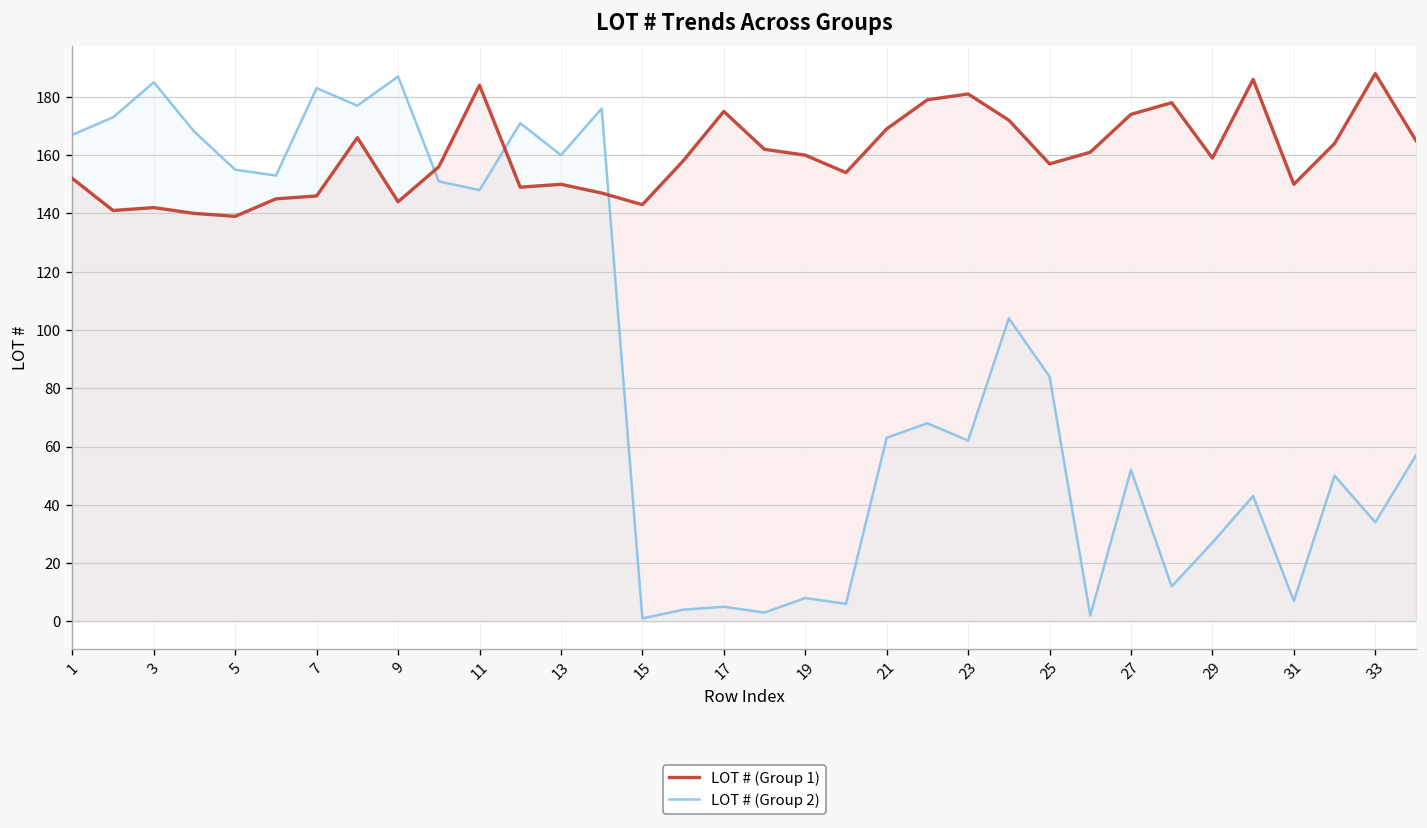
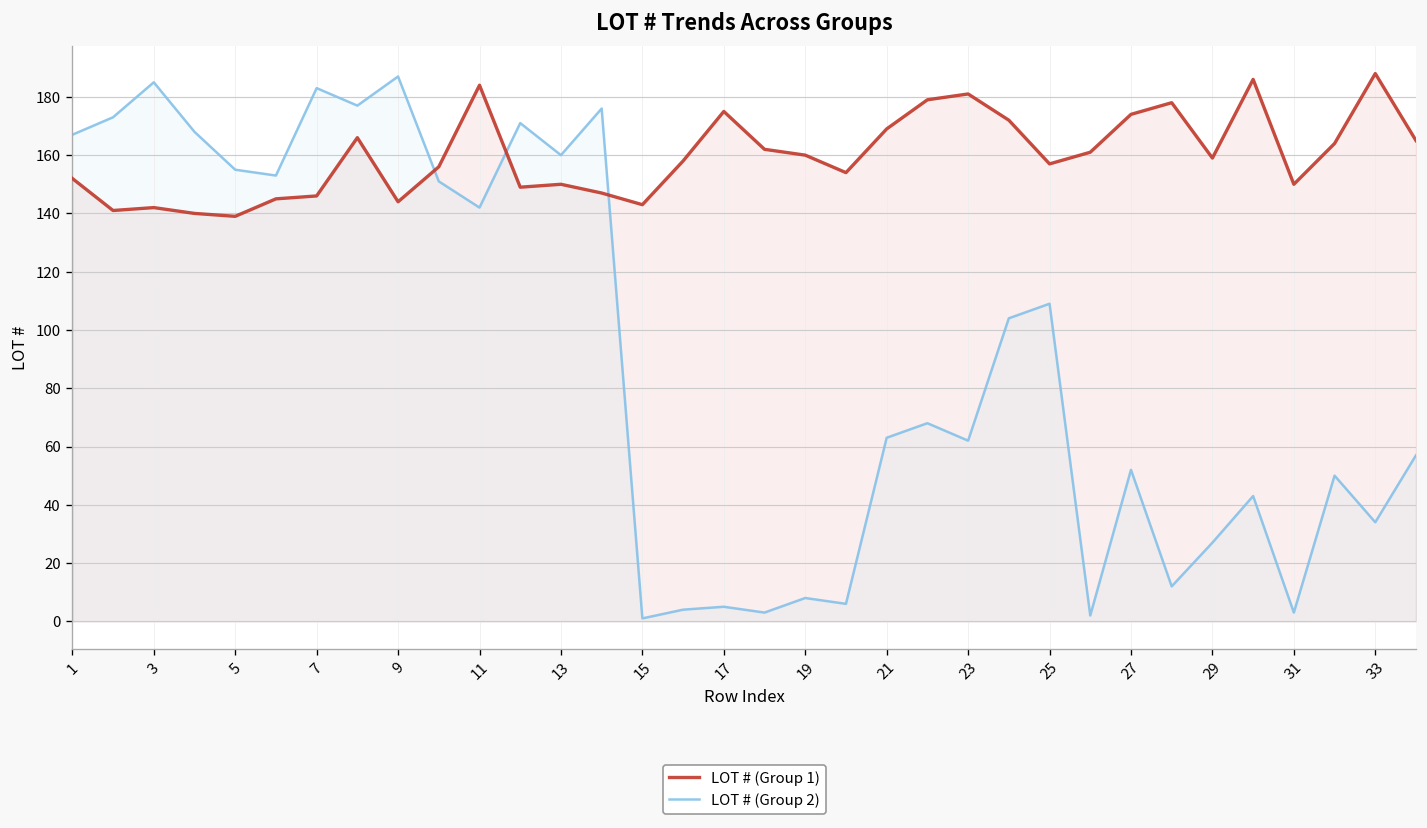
  {
    "LOT # (Group 1)": {
      "1": 152,
      "3": 142,
      "5": 139,
      "7": 146,
      "9": 144,
      "11": 184,
      "13": 150,
      "15": 143,
      "17": 175,
      "19": 160,
      "21": 169,
      "23": 181,
      "25": 157,
      "27": 174,
      "29": 159,
      "31": 150,
      "33": 188
    },
    "LOT # (Group 2)": {
      "1": 167,
      "3": 185,
      "5": 155,
      "7": 183,
      "9": 187,
-     "11": 148,
+     "11": 142,
      "13": 160,
      "15": 1,
      "17": 5,
      "19": 8,
      "21": 63,
      "23": 62,
-     "25": 84,
+     "25": 109,
      "27": 52,
      "29": 27,
-     "31": 7,
+     "31": 3,
      "33": 34
    }
  }
